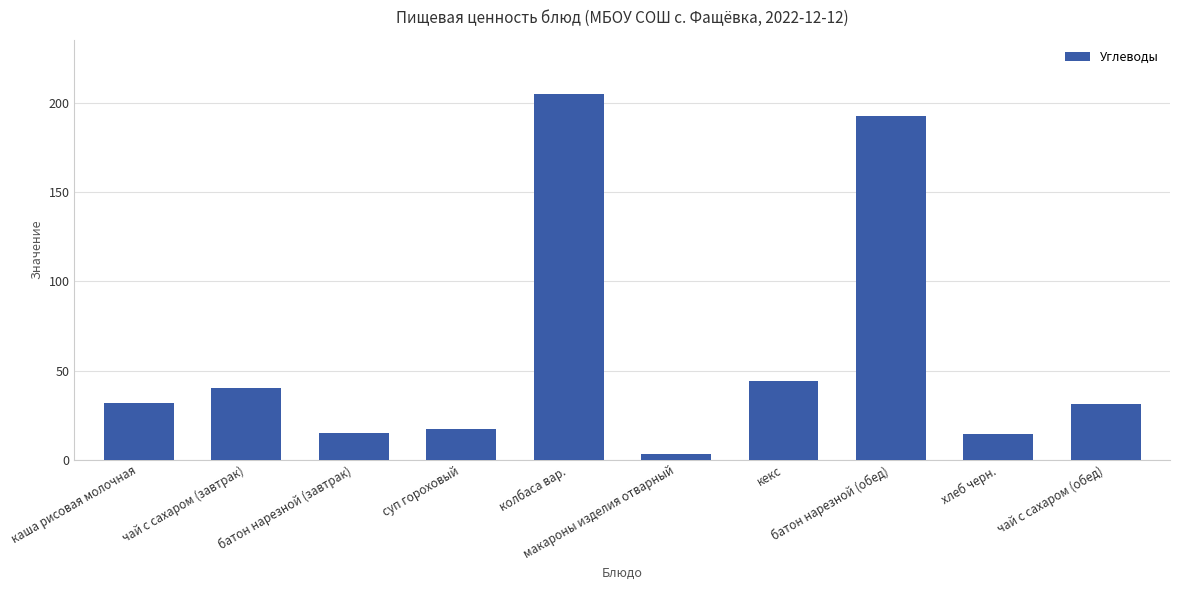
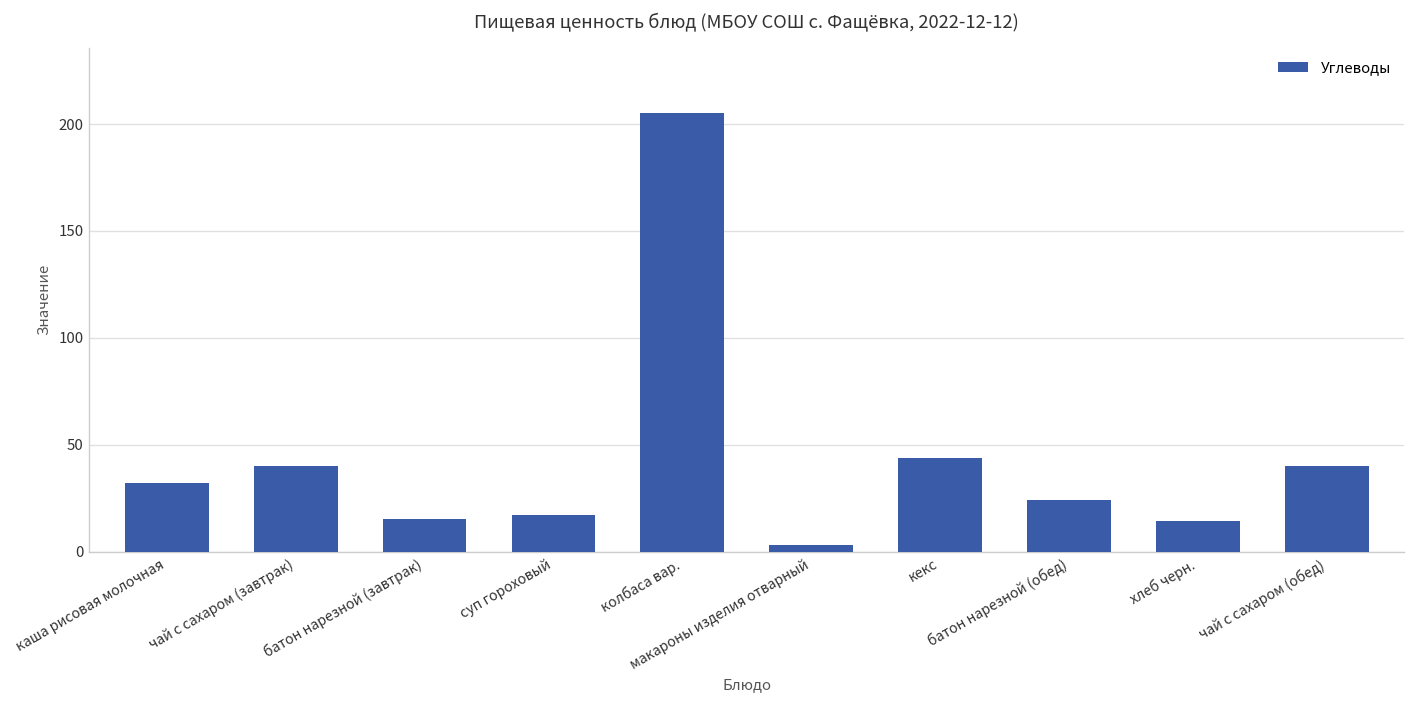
  {
    "каша рисовая молочная": 32,
    "чай с сахаром (завтрак)": 40,
    "батон нарезной (завтрак)": 15,
    "суп гороховый": 17,
    "колбаса вар.": 205,
    "макароны изделия отварный": 3,
    "кекс": 44,
-   "батон нарезной (обед)": 193,
+   "батон нарезной (обед)": 24,
    "хлеб черн.": 15,
-   "чай с сахаром (обед)": 31
+   "чай с сахаром (обед)": 40
  }
